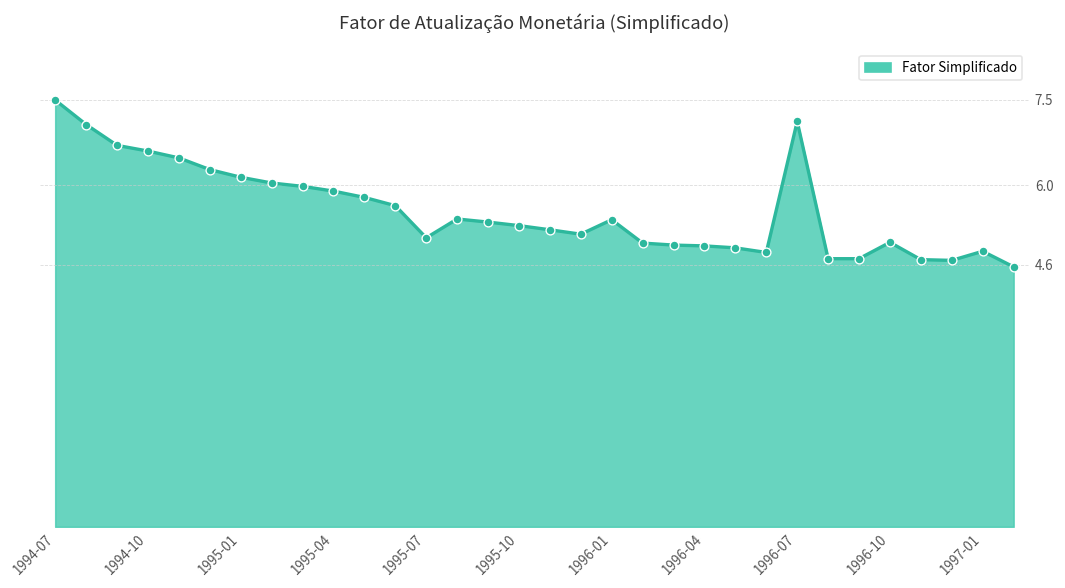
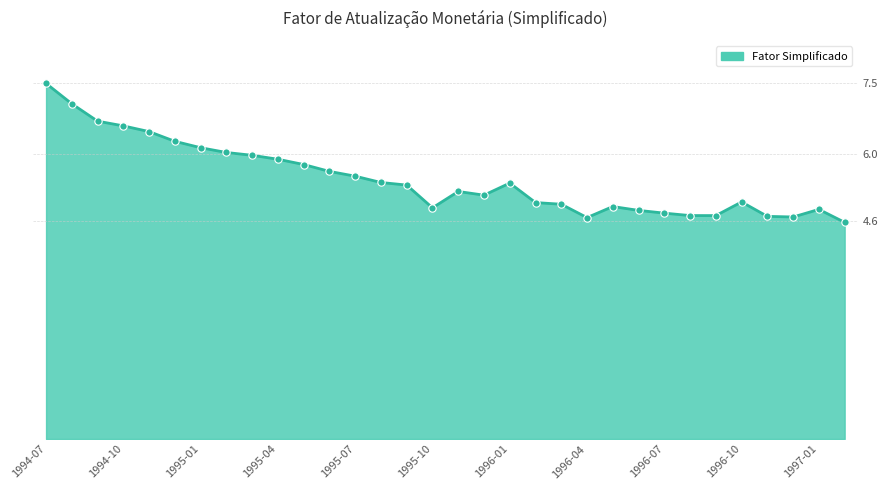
  {
    "1994-07": 7.5,
    "1994-10": 6.6,
    "1995-01": 6.1,
    "1995-04": 5.9,
-   "1995-07": 5.1,
-   "1995-10": 5.3,
+   "1995-07": 5.5,
+   "1995-10": 4.9,
    "1996-01": 5.4,
-   "1996-04": 4.9,
-   "1996-07": 7.1,
+   "1996-04": 4.7,
+   "1996-07": 4.8,
    "1996-10": 5.0,
    "1997-01": 4.8
  }
